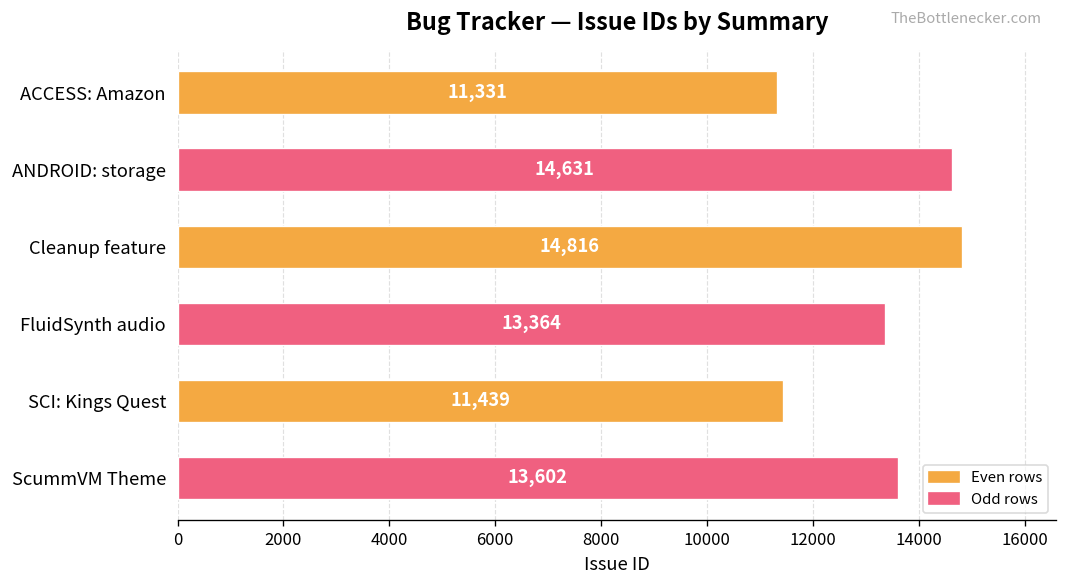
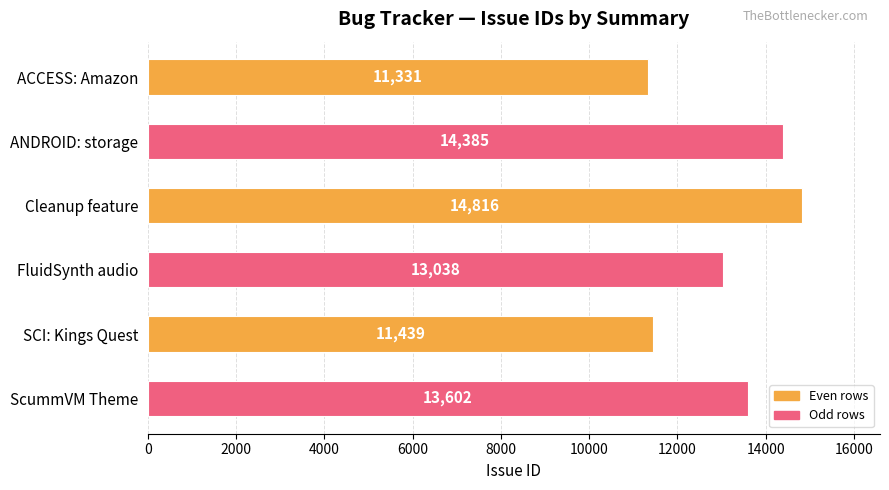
  {
    "ACCESS: Amazon": "11,331",
-   "ANDROID: storage": "14,631",
+   "ANDROID: storage": "14,385",
    "Cleanup feature": "14,816",
-   "FluidSynth audio": "13,364",
+   "FluidSynth audio": "13,038",
    "SCI: Kings Quest": "11,439",
    "ScummVM Theme": "13,602"
  }
